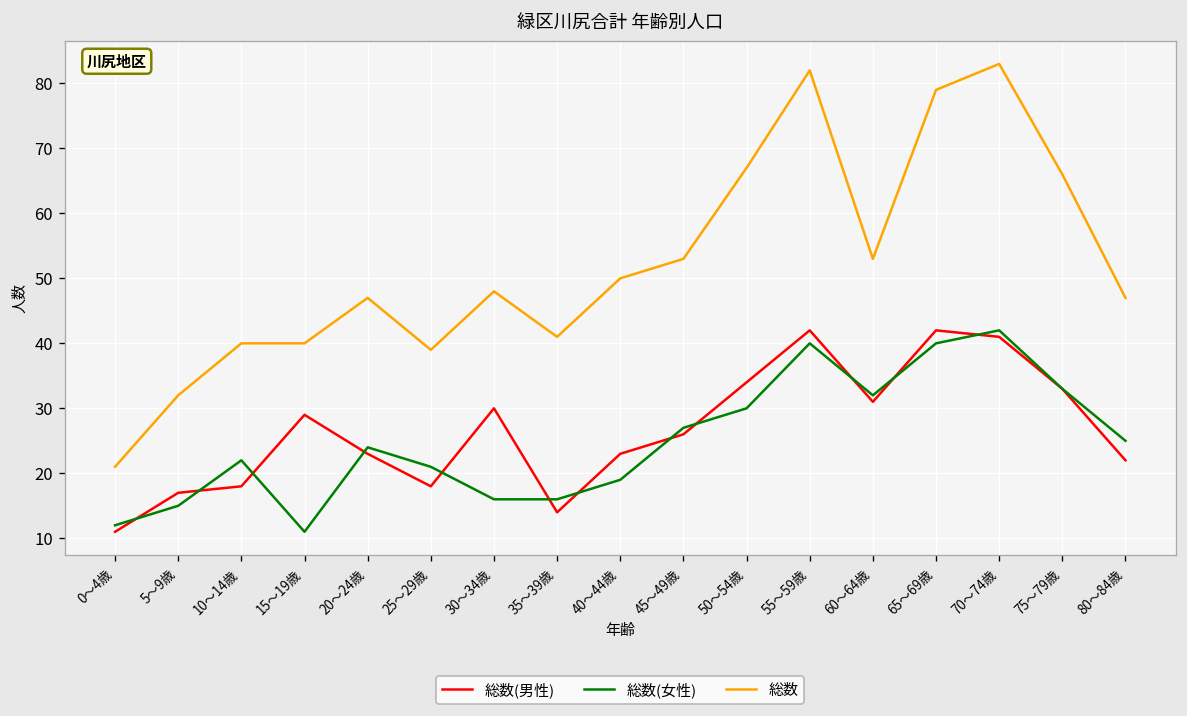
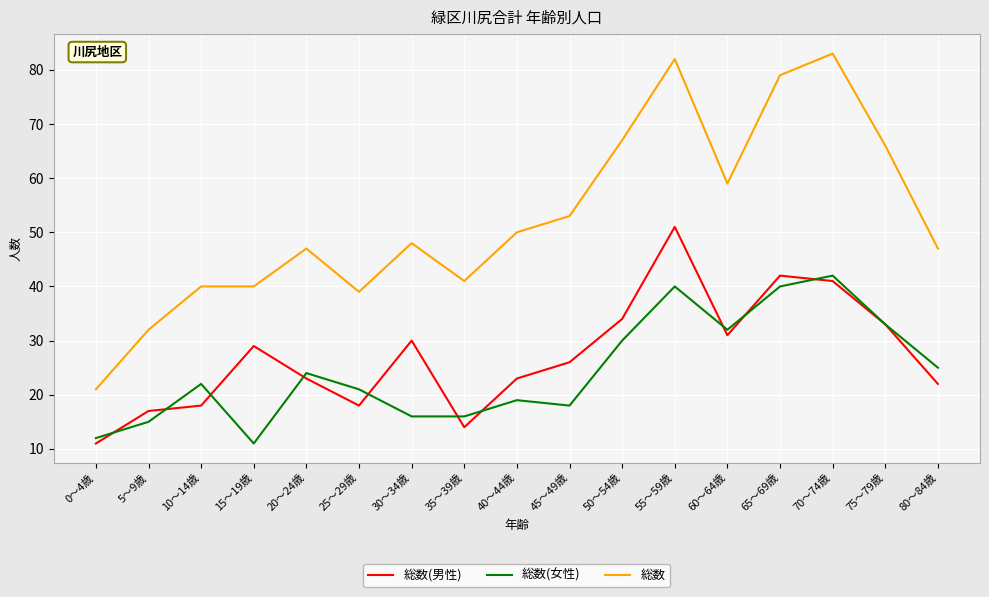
  {
    "総数(男性)": {
      "0～4歳": 11,
      "5～9歳": 17,
      "10～14歳": 18,
      "15～19歳": 29,
      "20～24歳": 23,
      "25～29歳": 18,
      "30～34歳": 30,
      "35～39歳": 14,
      "40～44歳": 23,
      "45～49歳": 26,
      "50～54歳": 34,
-     "55～59歳": 42,
+     "55～59歳": 51,
      "60～64歳": 31,
      "65～69歳": 42,
      "70～74歳": 41,
      "80～84歳": 22
    },
    "総数(女性)": {
      "0～4歳": 12,
      "5～9歳": 15,
      "10～14歳": 22,
      "15～19歳": 11,
      "20～24歳": 24,
      "25～29歳": 21,
      "30～34歳": 16,
      "35～39歳": 16,
      "40～44歳": 19,
-     "45～49歳": 27,
+     "45～49歳": 18,
      "50～54歳": 30,
      "55～59歳": 40,
      "60～64歳": 32,
      "65～69歳": 40,
      "70～74歳": 42,
      "80～84歳": 25
    },
    "総数": {
      "0～4歳": 21,
      "5～9歳": 32,
      "10～14歳": 40,
      "15～19歳": 40,
      "20～24歳": 47,
      "25～29歳": 39,
      "30～34歳": 48,
      "35～39歳": 41,
      "40～44歳": 50,
      "45～49歳": 53,
      "50～54歳": 67,
      "55～59歳": 82,
-     "60～64歳": 53,
+     "60～64歳": 59,
      "65～69歳": 79,
      "70～74歳": 83,
      "75～79歳": 66,
      "80～84歳": 47
    }
  }
